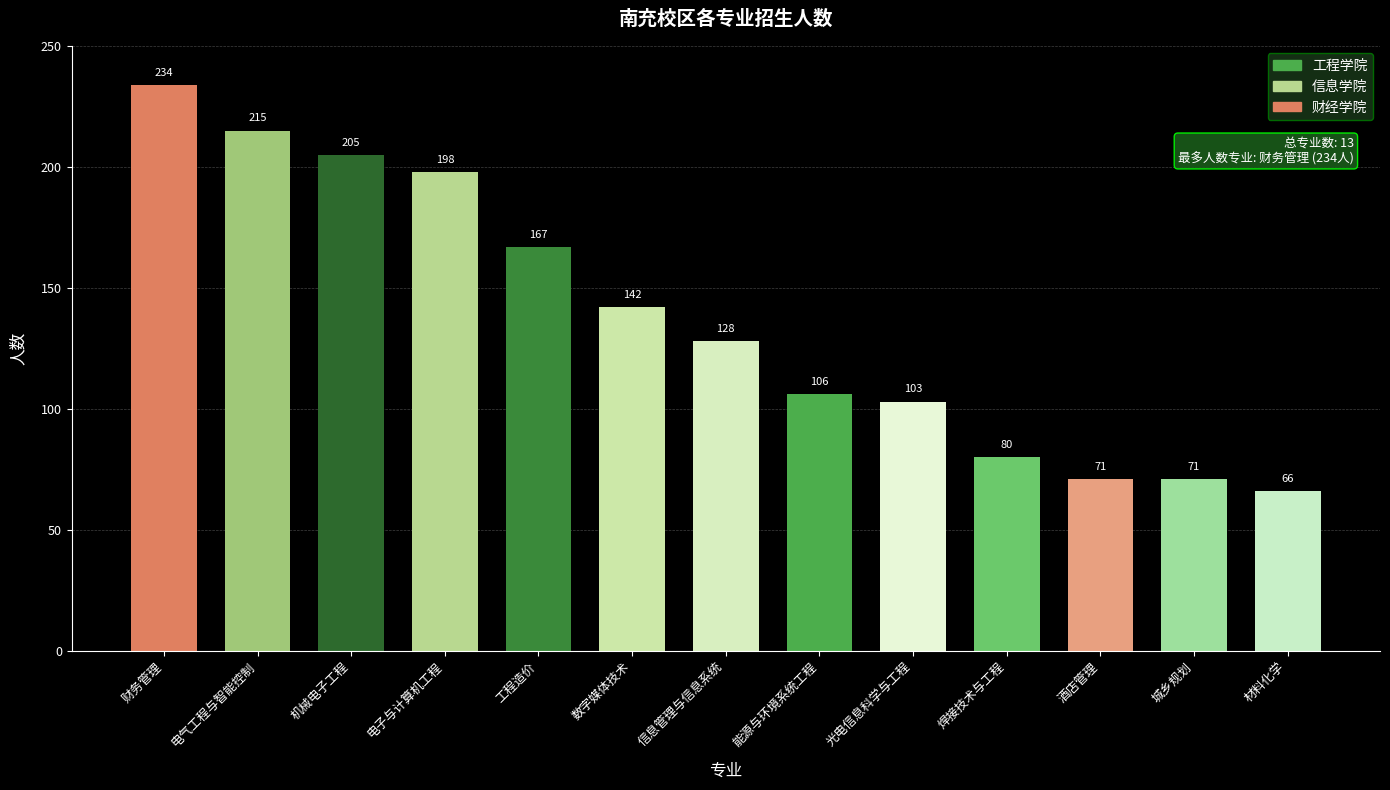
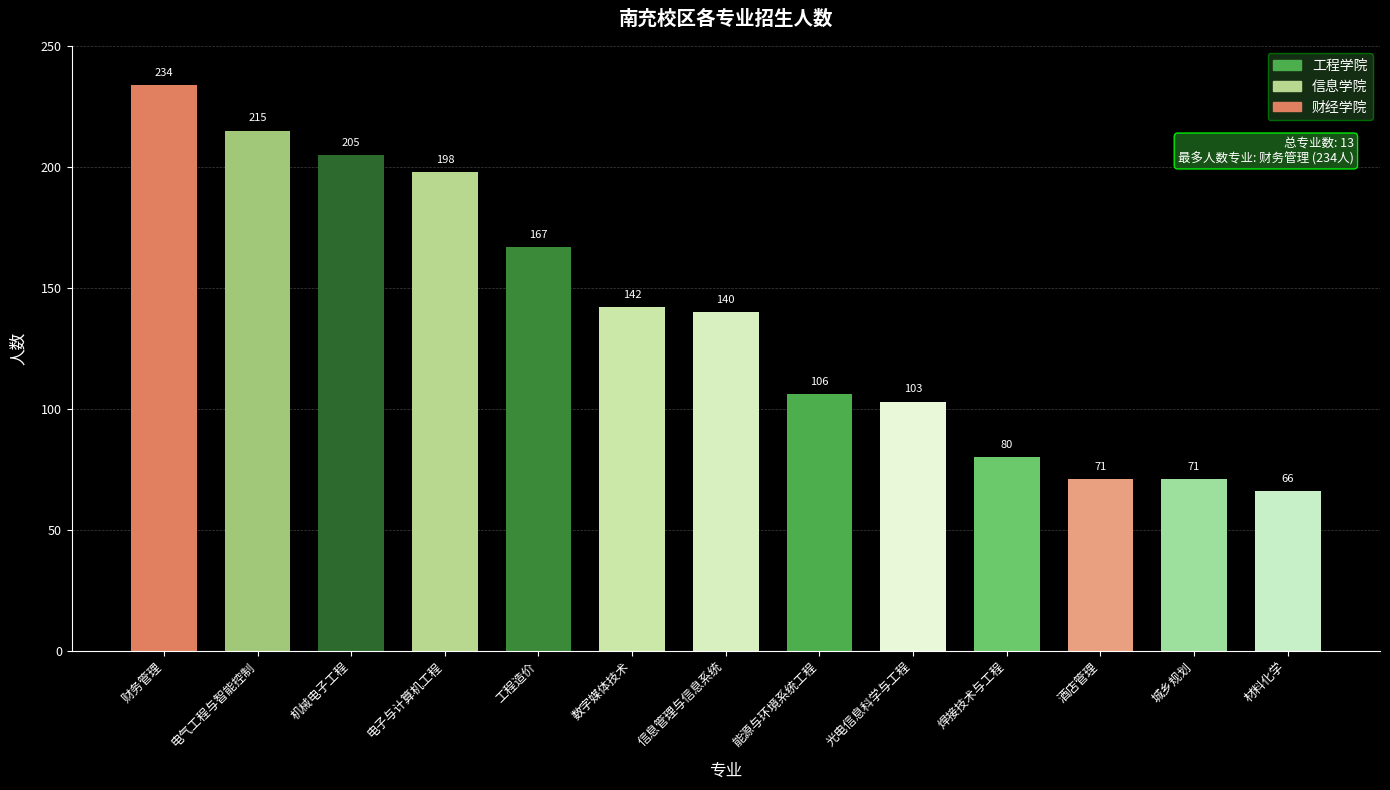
  {
    "财务管理": 234,
    "电气工程与智能控制": 215,
    "机械电子工程": 205,
    "电子与计算机工程": 198,
    "工程造价": 167,
    "数字媒体技术": 142,
-   "信息管理与信息系统": 128,
+   "信息管理与信息系统": 140,
    "能源与环境系统工程": 106,
    "光电信息科学与工程": 103,
    "焊接技术与工程": 80,
    "酒店管理": 71,
    "城乡规划": 71,
    "材料化学": 66
  }
